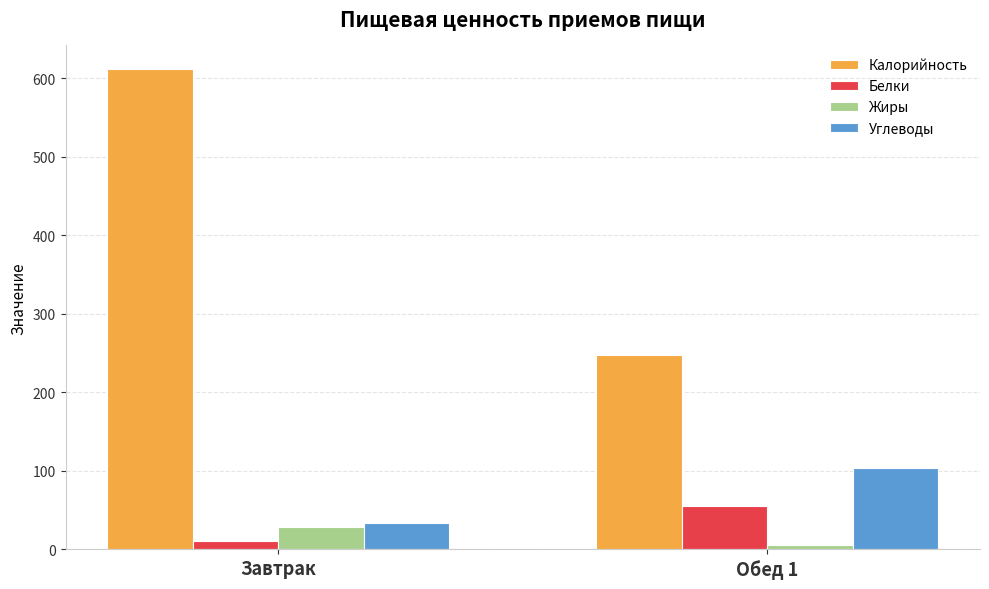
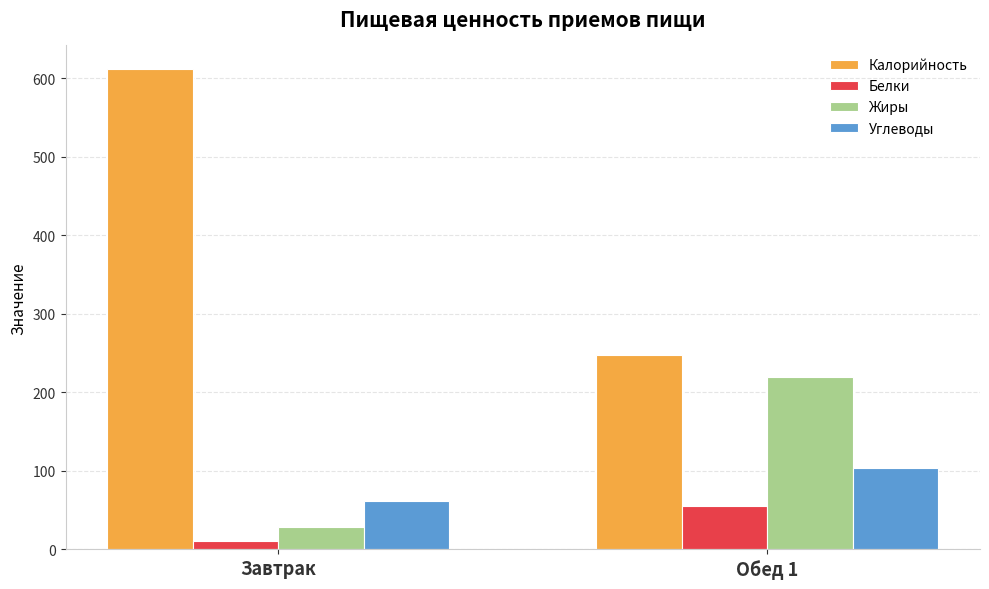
  {
    "Калорийность": {
      "Завтрак": 610,
      "Обед 1": 250
    },
    "Белки": {
      "Завтрак": 10,
      "Обед 1": 60
    },
    "Жиры": {
      "Завтрак": 30,
-     "Обед 1": 10
+     "Обед 1": 220
    },
    "Углеводы": {
-     "Завтрак": 30,
+     "Завтрак": 60,
      "Обед 1": 100
    }
  }
